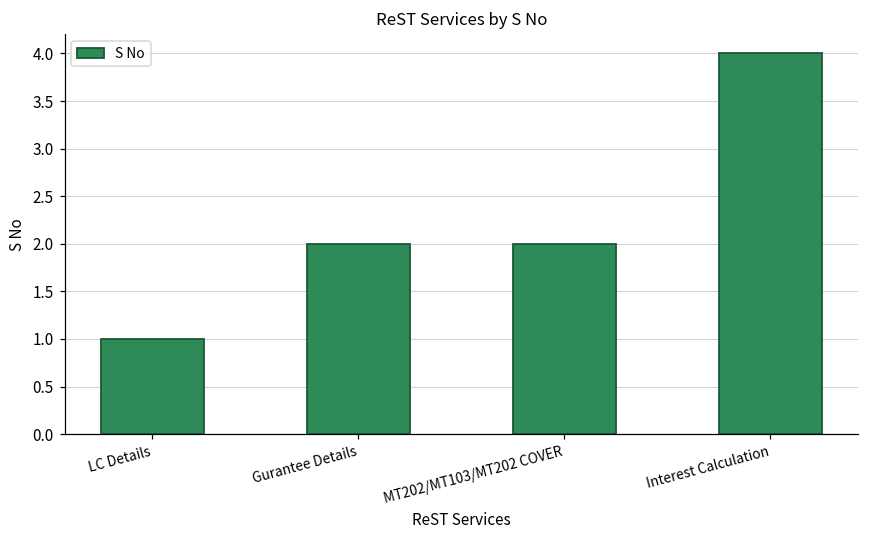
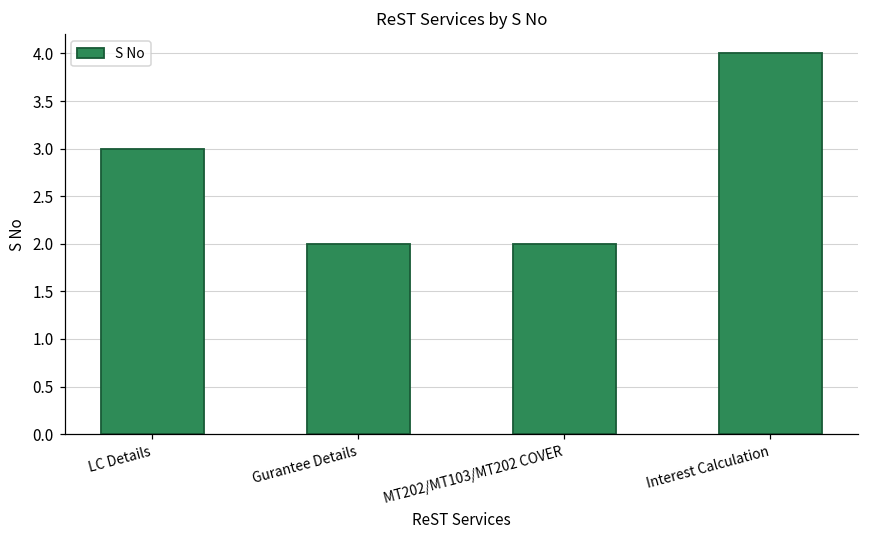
  {
-   "LC Details": 1,
+   "LC Details": 3,
    "Gurantee Details": 2,
    "MT202/MT103/MT202 COVER": 2,
    "Interest Calculation": 4
  }
